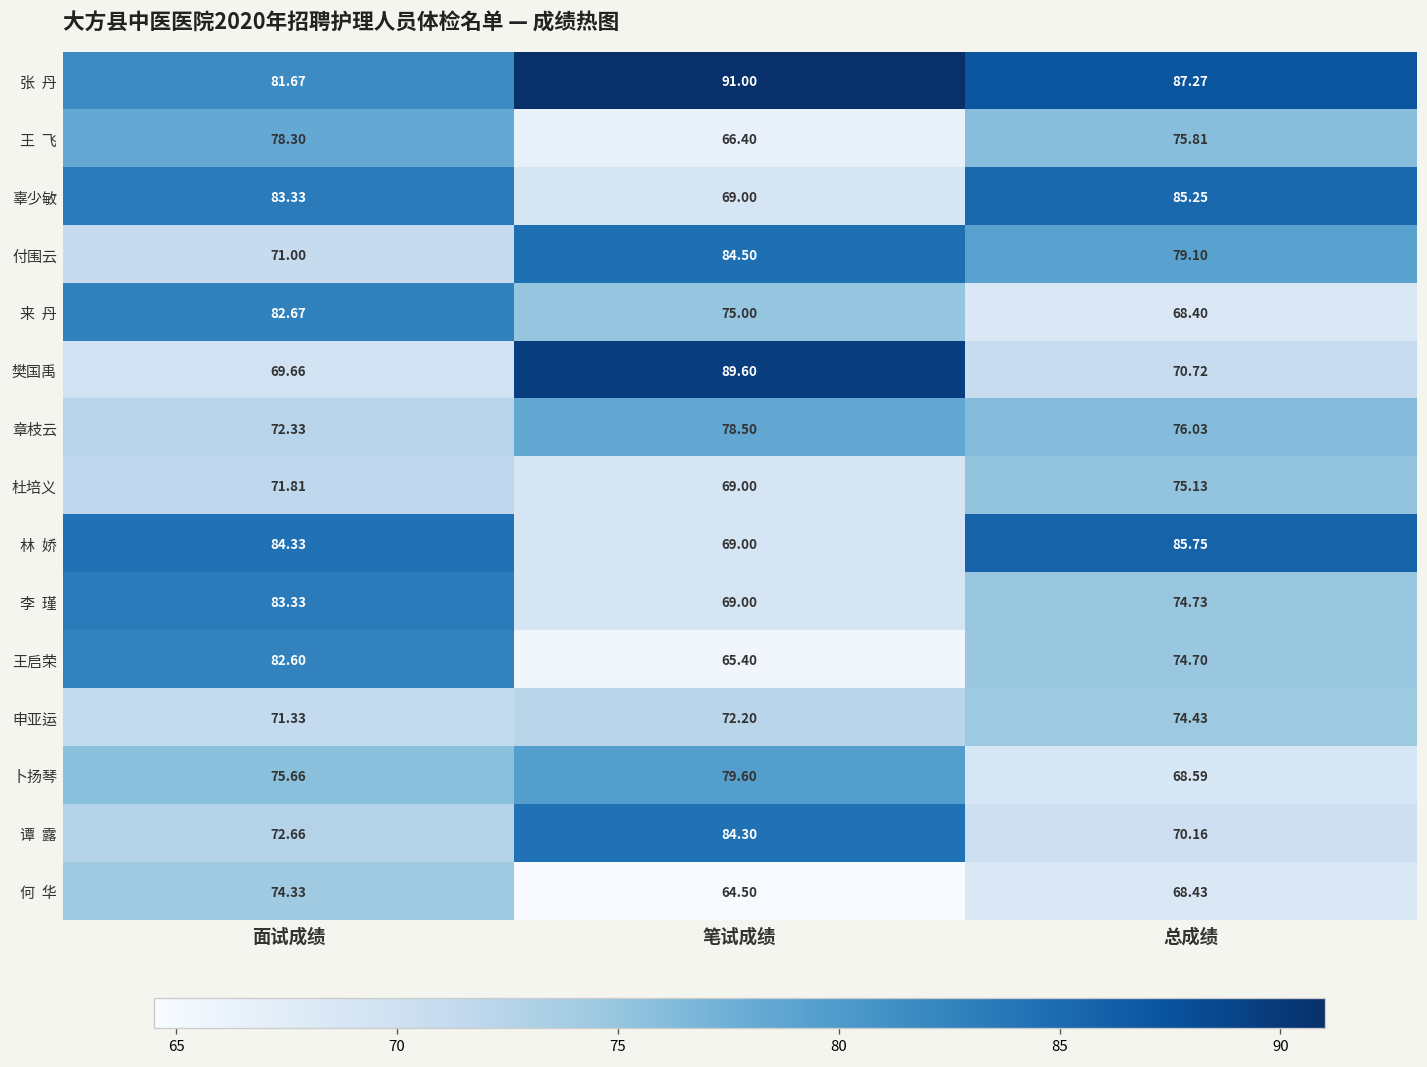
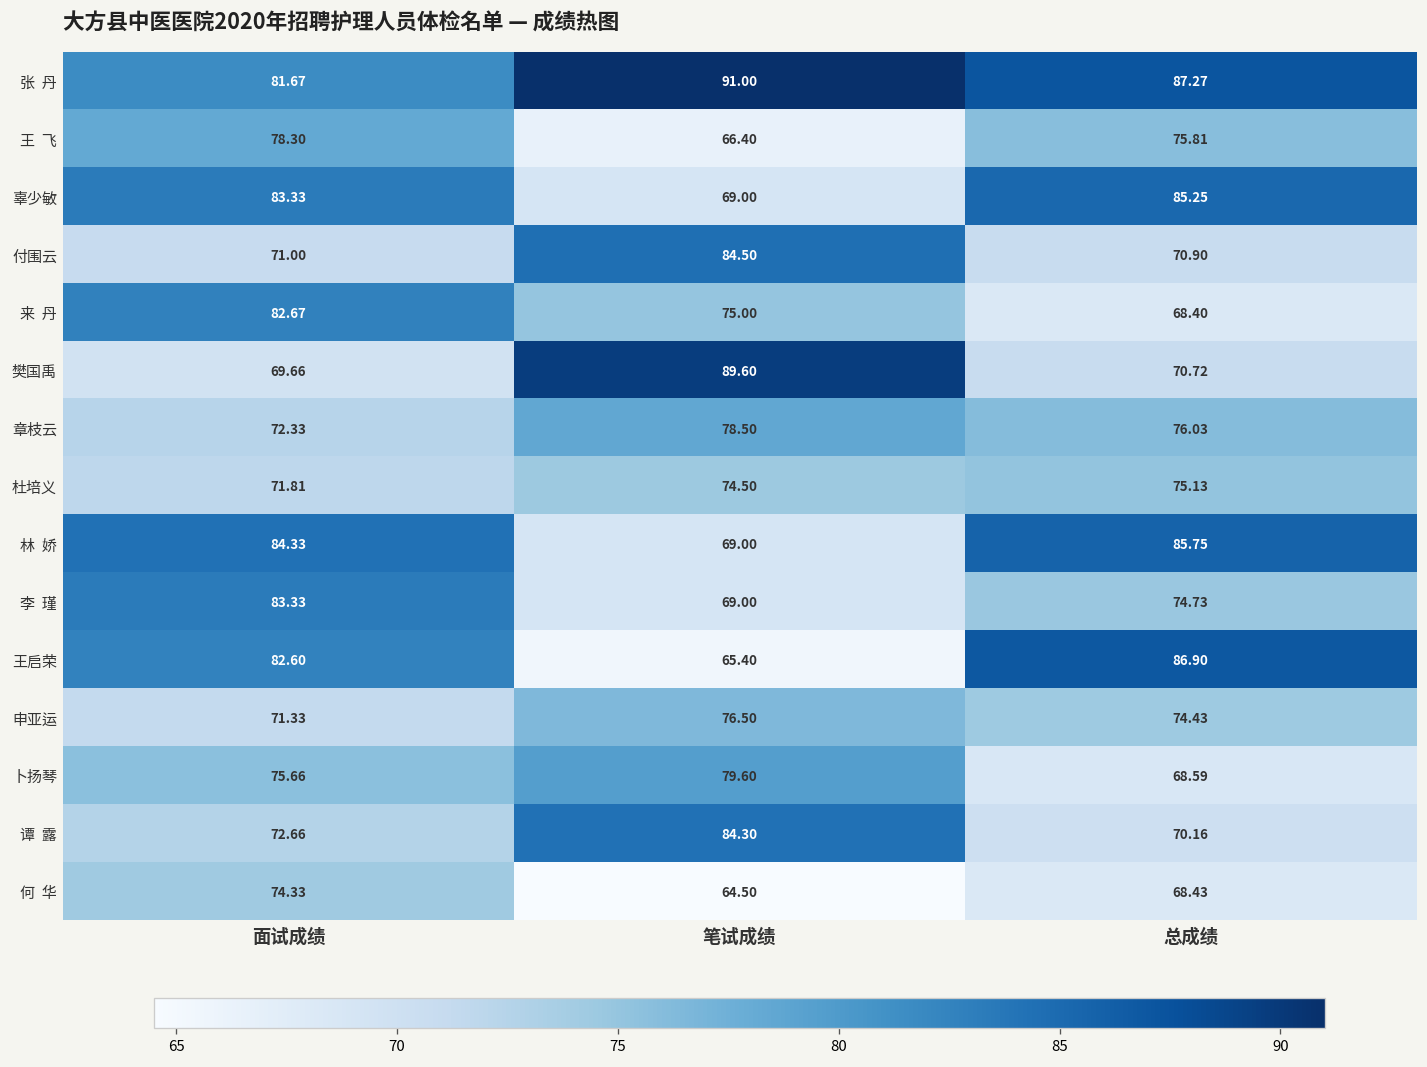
  {
    "张 丹": {
      "面试成绩": 81.67,
      "笔试成绩": 91.00,
      "总成绩": 87.27
    },
    "王 飞": {
      "面试成绩": 78.30,
      "笔试成绩": 66.40,
      "总成绩": 75.81
    },
    "辜少敏": {
      "面试成绩": 83.33,
      "笔试成绩": 69.00,
      "总成绩": 85.25
    },
    "付围云": {
      "面试成绩": 71.00,
      "笔试成绩": 84.50,
-     "总成绩": 79.10
+     "总成绩": 70.90
    },
    "来 丹": {
      "面试成绩": 82.67,
      "笔试成绩": 75.00,
      "总成绩": 68.40
    },
    "樊国禹": {
      "面试成绩": 69.66,
      "笔试成绩": 89.60,
      "总成绩": 70.72
    },
    "章枝云": {
      "面试成绩": 72.33,
      "笔试成绩": 78.50,
      "总成绩": 76.03
    },
    "杜培义": {
      "面试成绩": 71.81,
-     "笔试成绩": 69.00,
+     "笔试成绩": 74.50,
      "总成绩": 75.13
    },
    "林 娇": {
      "面试成绩": 84.33,
      "笔试成绩": 69.00,
      "总成绩": 85.75
    },
    "李 瑾": {
      "面试成绩": 83.33,
      "笔试成绩": 69.00,
      "总成绩": 74.73
    },
    "王启荣": {
      "面试成绩": 82.60,
      "笔试成绩": 65.40,
-     "总成绩": 74.70
+     "总成绩": 86.90
    },
    "申亚运": {
      "面试成绩": 71.33,
-     "笔试成绩": 72.20,
+     "笔试成绩": 76.50,
      "总成绩": 74.43
    },
    "卜扬琴": {
      "面试成绩": 75.66,
      "笔试成绩": 79.60,
      "总成绩": 68.59
    },
    "谭 露": {
      "面试成绩": 72.66,
      "笔试成绩": 84.30,
      "总成绩": 70.16
    },
    "何 华": {
      "面试成绩": 74.33,
      "笔试成绩": 64.50,
      "总成绩": 68.43
    }
  }
